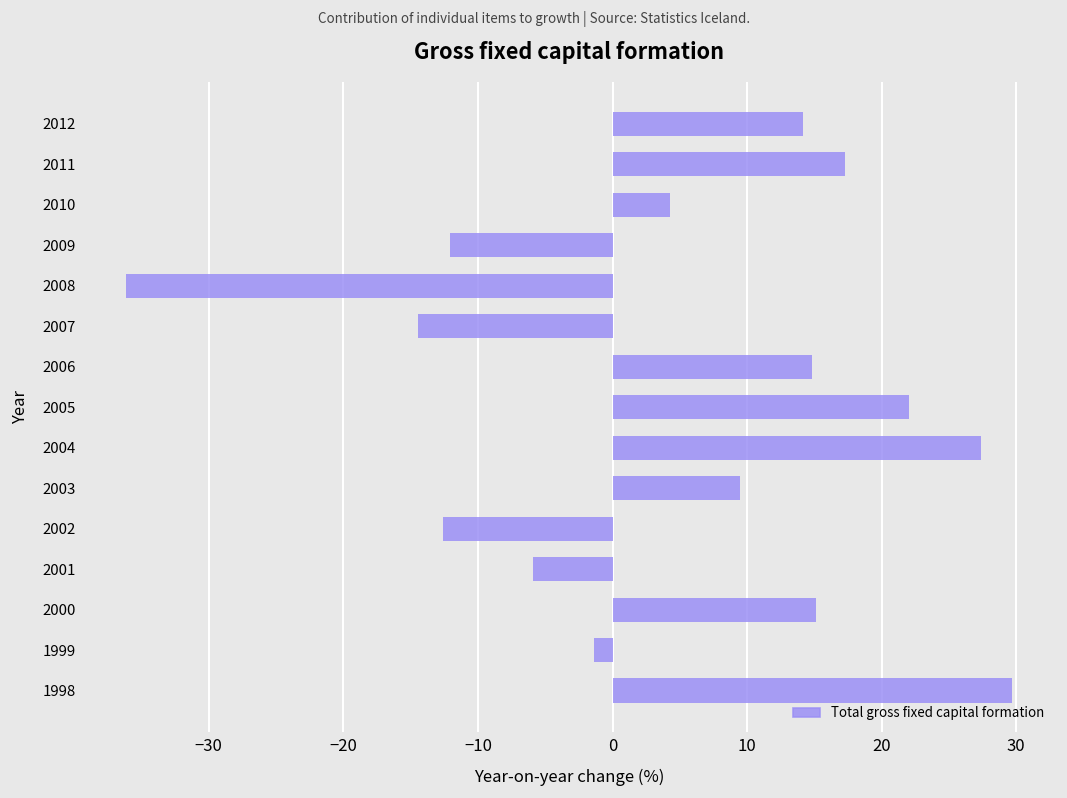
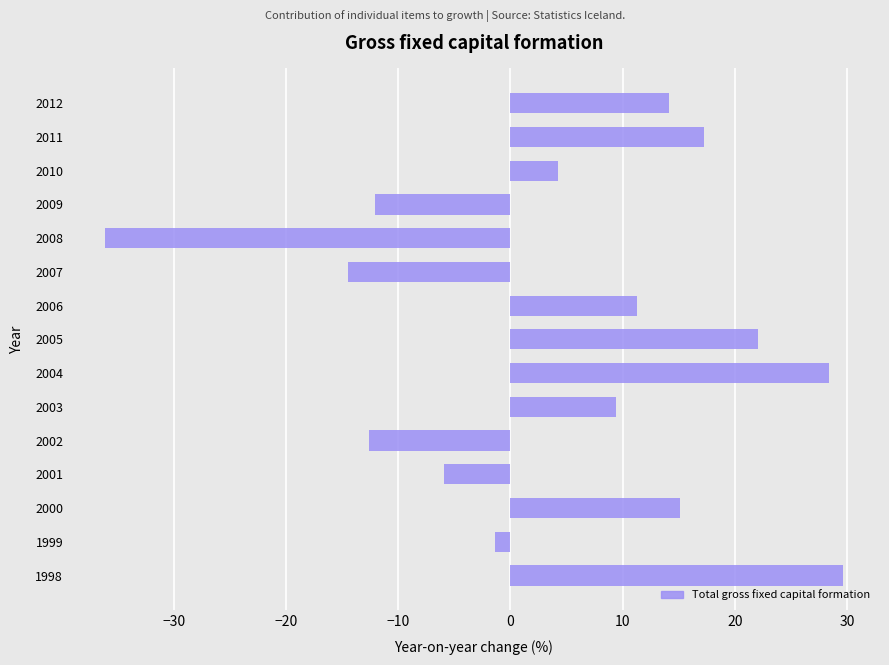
  {
    "Total gross fixed capital formation": {
      "2012": 14.1,
      "2011": 17.3,
      "2010": 4.2,
      "2009": -12.1,
      "2008": -36.2,
      "2007": -14.5,
-     "2006": 14.8,
+     "2006": 11.3,
      "2005": 22.0,
-     "2004": 27.4,
+     "2004": 28.4,
      "2003": 9.4,
      "2002": -12.6,
      "2001": -5.9,
      "2000": 15.1,
      "1999": -1.4,
      "1998": 29.7
    }
  }
